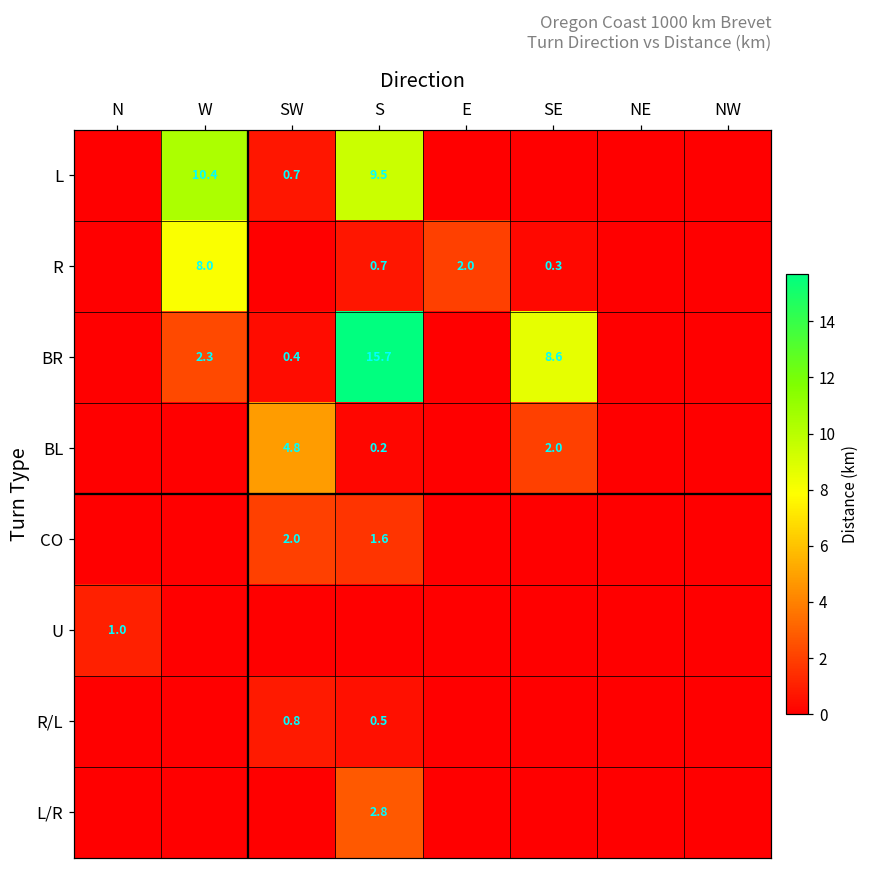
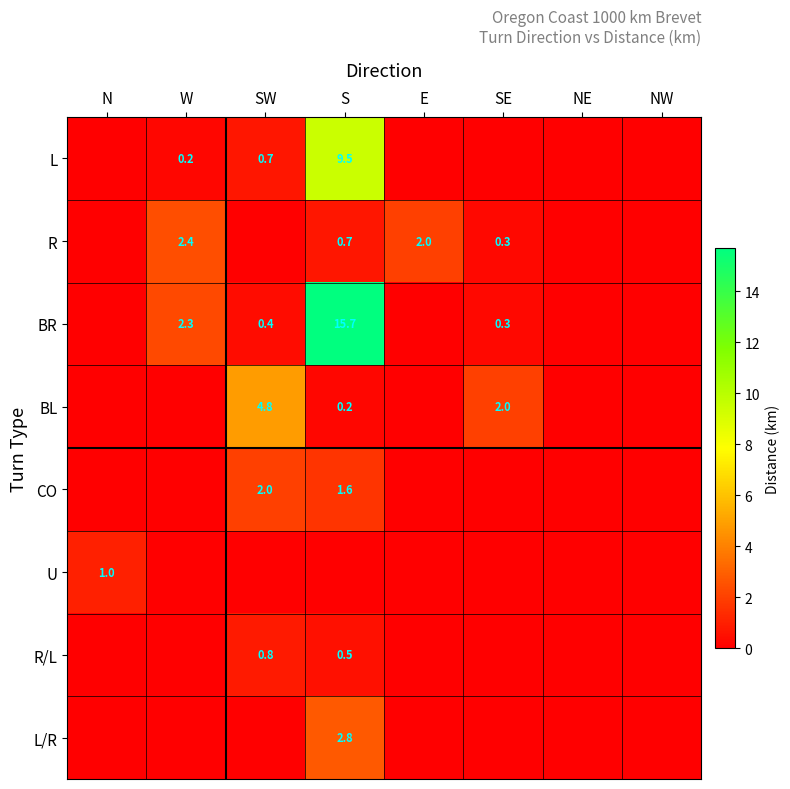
  {
    "L": {
-     "W": 10.4,
+     "W": 0.2,
      "SW": 0.7,
      "S": 9.5
    },
    "R": {
-     "W": 8.0,
+     "W": 2.4,
      "S": 0.7,
      "E": 2.0,
      "SE": 0.3
    },
    "BR": {
      "W": 2.3,
      "SW": 0.4,
      "S": 15.7,
-     "SE": 8.6
+     "SE": 0.3
    },
    "BL": {
      "SW": 4.8,
      "S": 0.2,
      "SE": 2.0
    },
    "CO": {
      "SW": 2.0,
      "S": 1.6
    },
    "U": {
      "N": 1.0
    },
    "R/L": {
      "SW": 0.8,
      "S": 0.5
    },
    "L/R": {
      "S": 2.8
    }
  }
